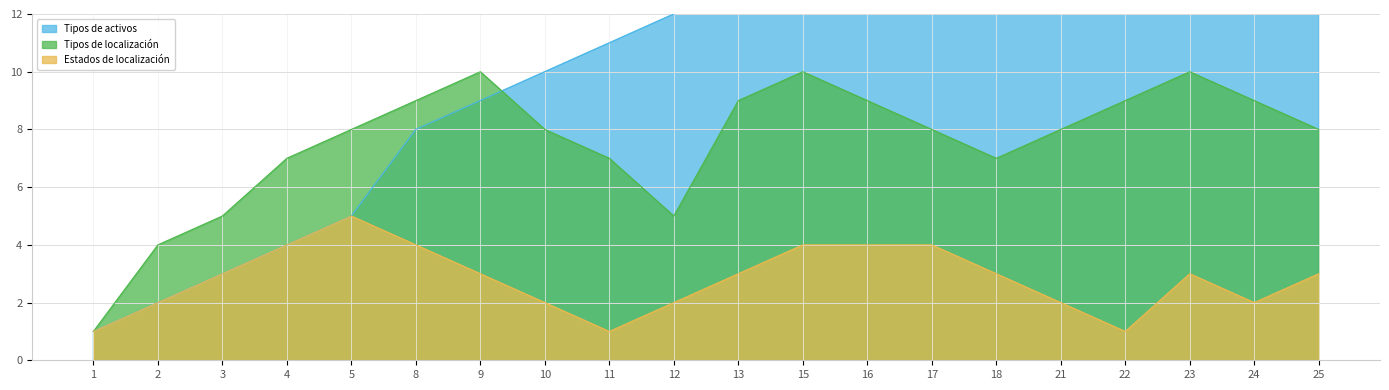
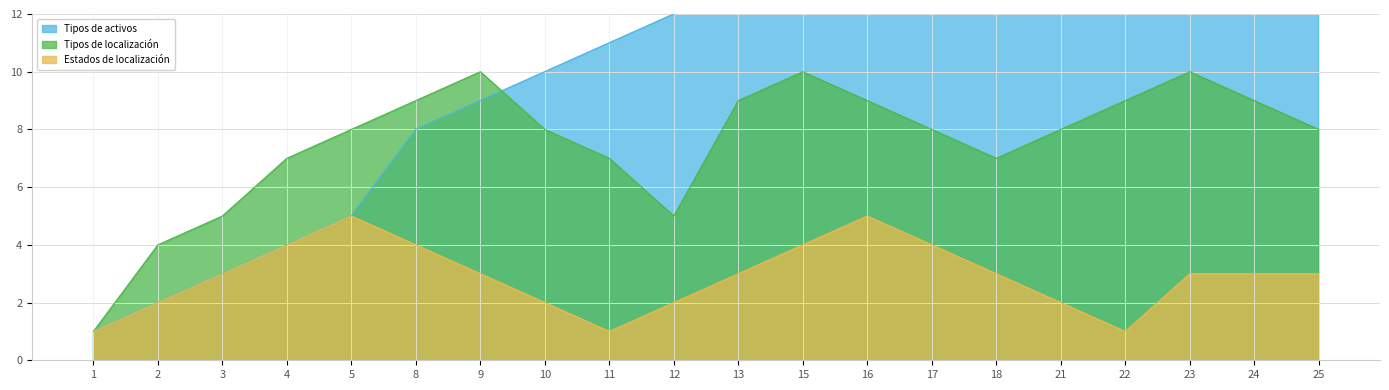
  {
    "Tipos de activos": {
      "8": 8,
      "9": 9,
      "10": 10,
      "11": 11,
      "12": 12
    },
    "Tipos de localización": {
      "2": 4,
      "3": 5,
      "4": 7,
      "5": 8,
      "8": 9,
      "9": 10,
      "10": 8,
      "11": 7,
      "12": 5,
      "13": 9,
      "15": 10,
      "16": 9,
      "17": 8,
      "18": 7,
      "21": 8,
      "22": 9,
      "23": 10,
      "24": 9,
      "25": 8
    },
    "Estados de localización": {
      "8": 4,
      "9": 3,
      "10": 2,
      "11": 1,
      "12": 2,
      "13": 3,
      "15": 4,
-     "16": 4,
+     "16": 5,
      "17": 4,
      "18": 3,
      "21": 2,
      "22": 1,
      "23": 3,
-     "24": 2,
+     "24": 3,
      "25": 3
    }
  }
